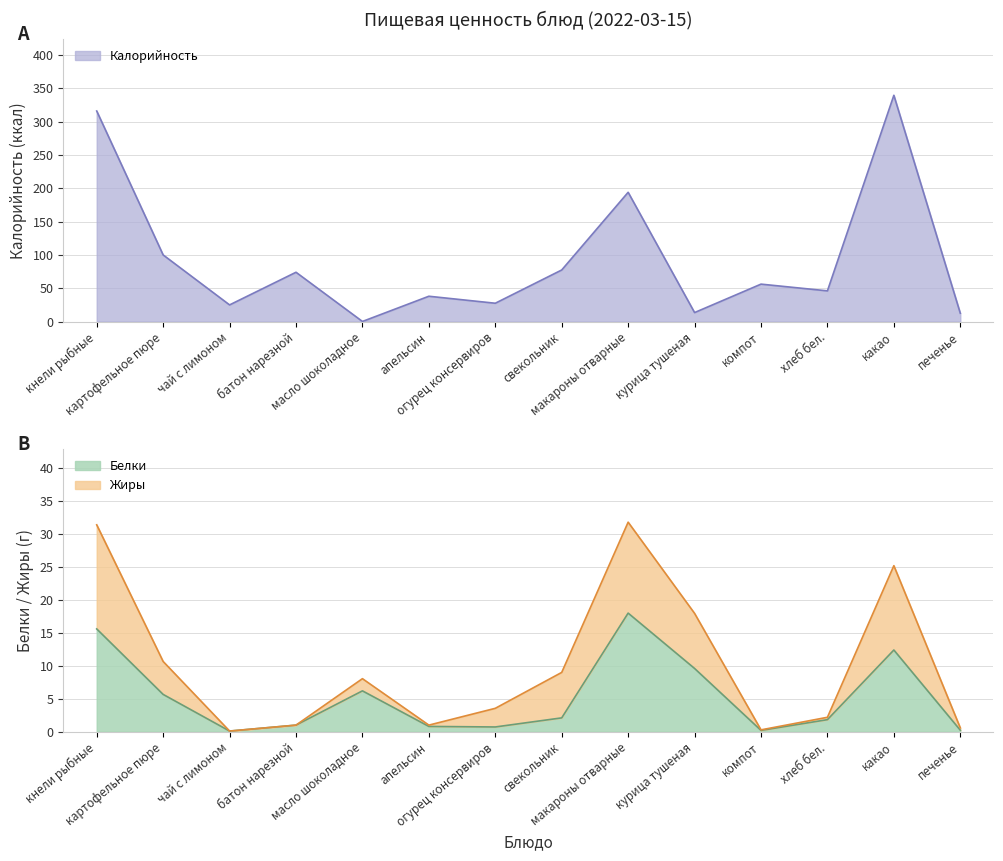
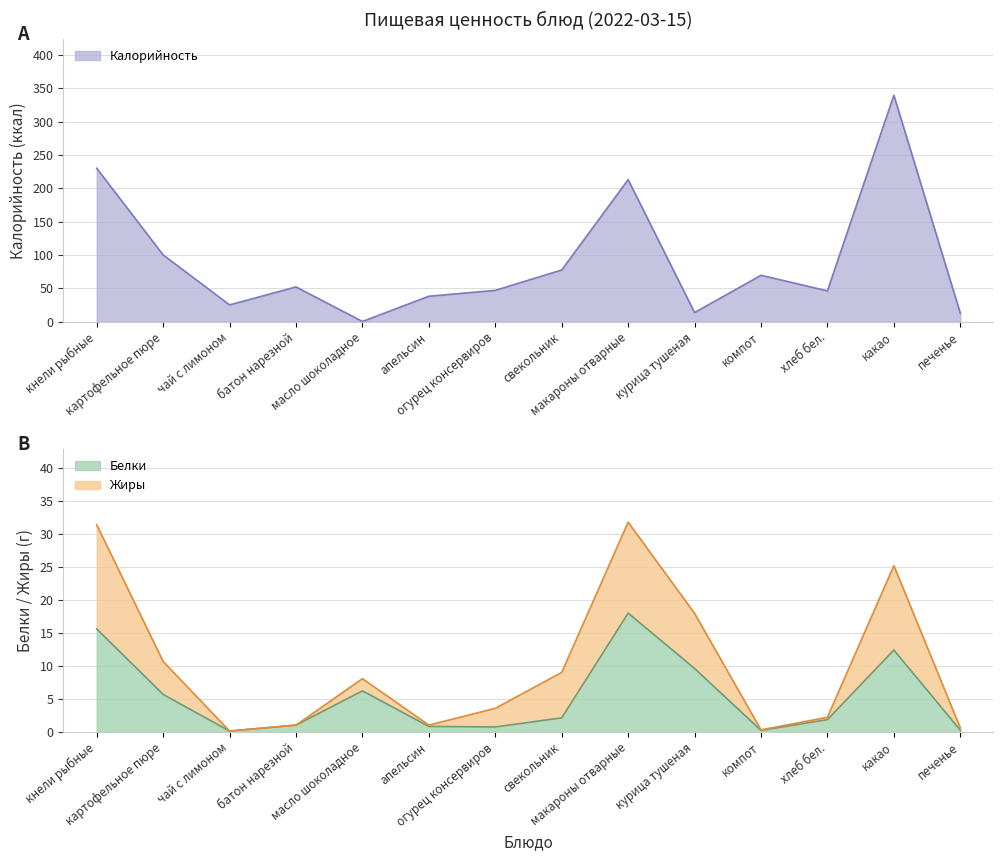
  {
    "Пищевая ценность блюд (2022-03-15)": {
-     "кнели рыбные": 320,
+     "кнели рыбные": 230,
      "картофельное пюре": 100,
      "чай с лимоном": 30,
-     "батон нарезной": 70,
+     "батон нарезной": 50,
      "масло шоколадное": 0,
      "апельсин": 40,
-     "огурец консервиров": 30,
+     "огурец консервиров": 50,
      "свекольник": 80,
-     "макароны отварные": 190,
+     "макароны отварные": 210,
      "курица тушеная": 10,
-     "компот": 60,
+     "компот": 70,
      "хлеб бел.": 50,
      "какао": 340,
      "печенье": 10
    }
  }
